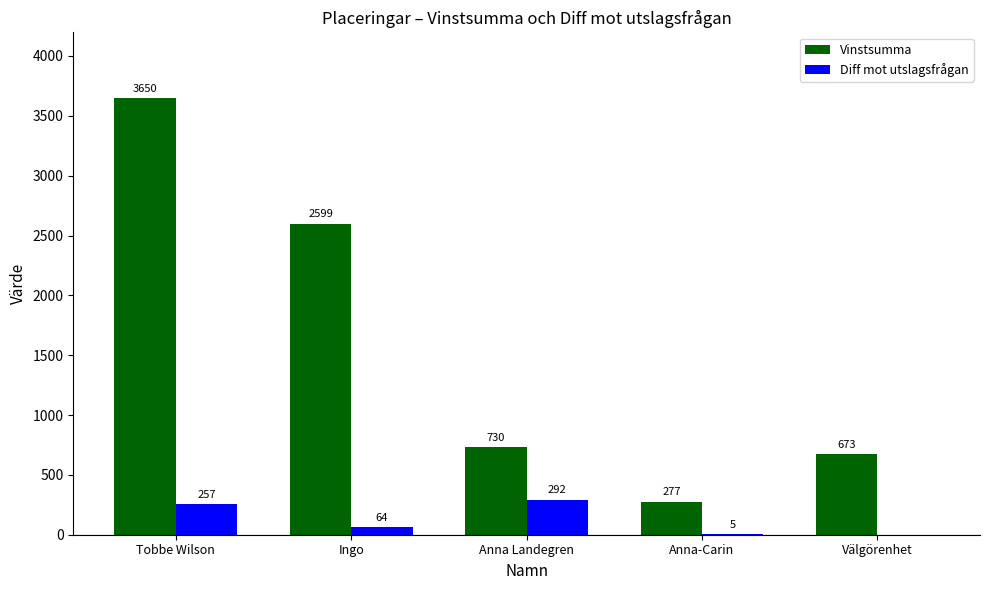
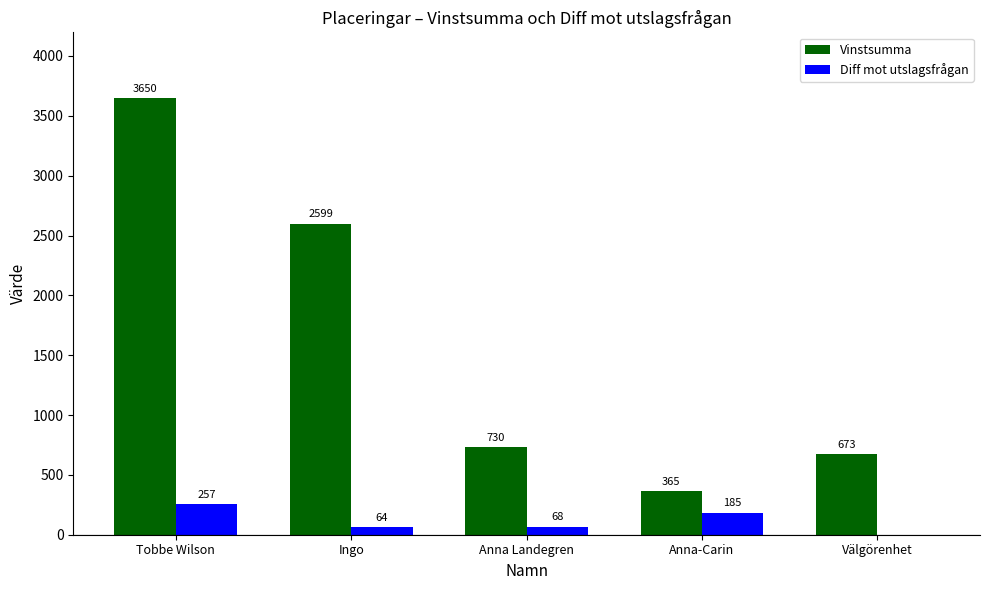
  {
    "Vinstsumma": {
      "Tobbe Wilson": 3650,
      "Ingo": 2599,
      "Anna Landegren": 730,
-     "Anna-Carin": 277,
+     "Anna-Carin": 365,
      "Välgörenhet": 673
    },
    "Diff mot utslagsfrågan": {
      "Tobbe Wilson": 257,
      "Ingo": 64,
-     "Anna Landegren": 292,
-     "Anna-Carin": 5
+     "Anna Landegren": 68,
+     "Anna-Carin": 185
    }
  }
